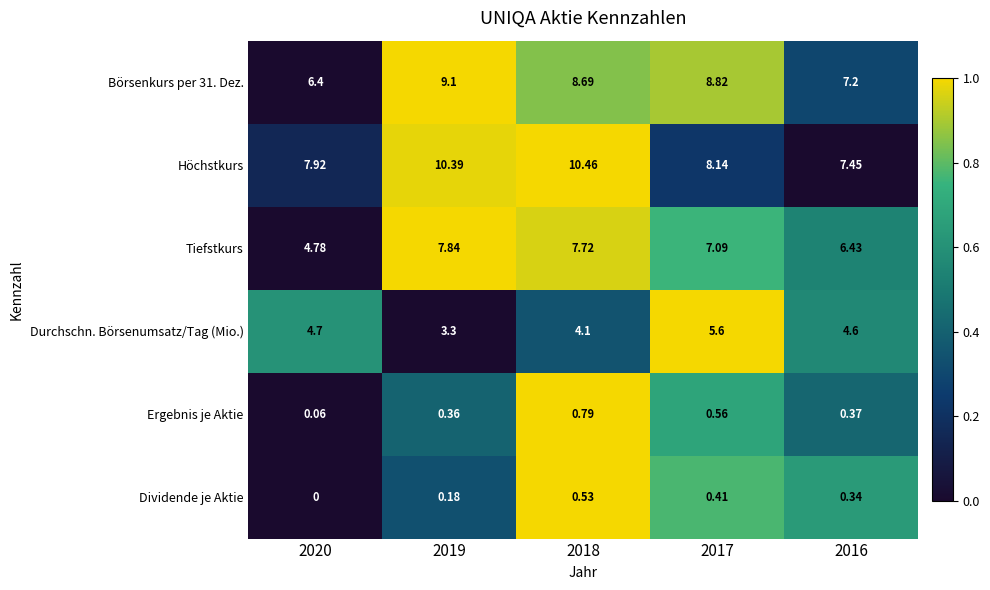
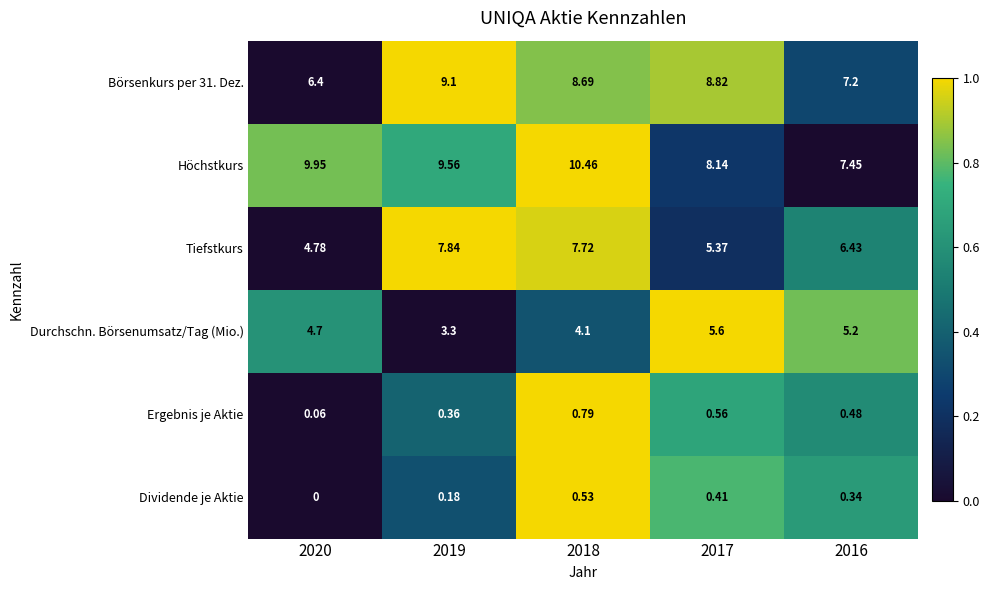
  {
    "Börsenkurs per 31. Dez.": {
      "2020": 6.4,
      "2019": 9.1,
      "2018": 8.69,
      "2017": 8.82,
      "2016": 7.2
    },
    "Höchstkurs": {
-     "2020": 7.92,
-     "2019": 10.39,
+     "2020": 9.95,
+     "2019": 9.56,
      "2018": 10.46,
      "2017": 8.14,
      "2016": 7.45
    },
    "Tiefstkurs": {
      "2020": 4.78,
      "2019": 7.84,
      "2018": 7.72,
-     "2017": 7.09,
+     "2017": 5.37,
      "2016": 6.43
    },
    "Durchschn. Börsenumsatz/Tag (Mio.)": {
      "2020": 4.7,
      "2019": 3.3,
      "2018": 4.1,
      "2017": 5.6,
-     "2016": 4.6
+     "2016": 5.2
    },
    "Ergebnis je Aktie": {
      "2020": 0.06,
      "2019": 0.36,
      "2018": 0.79,
      "2017": 0.56,
-     "2016": 0.37
+     "2016": 0.48
    },
    "Dividende je Aktie": {
      "2020": 0,
      "2019": 0.18,
      "2018": 0.53,
      "2017": 0.41,
      "2016": 0.34
    }
  }
